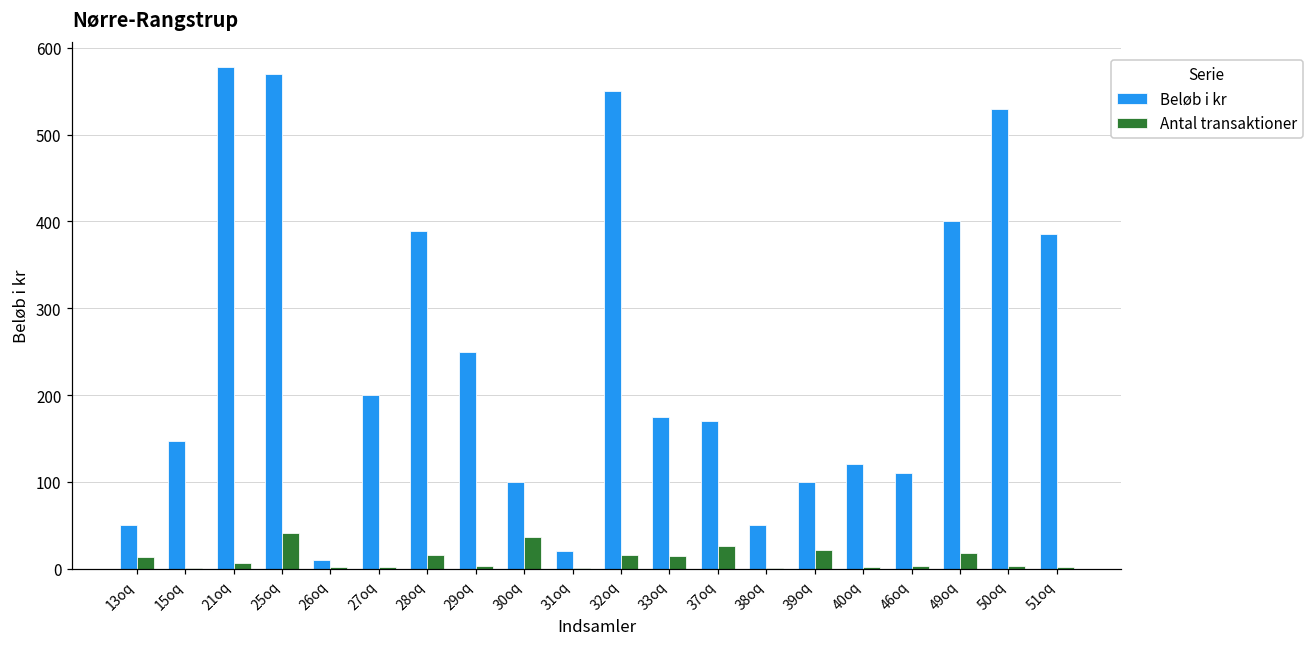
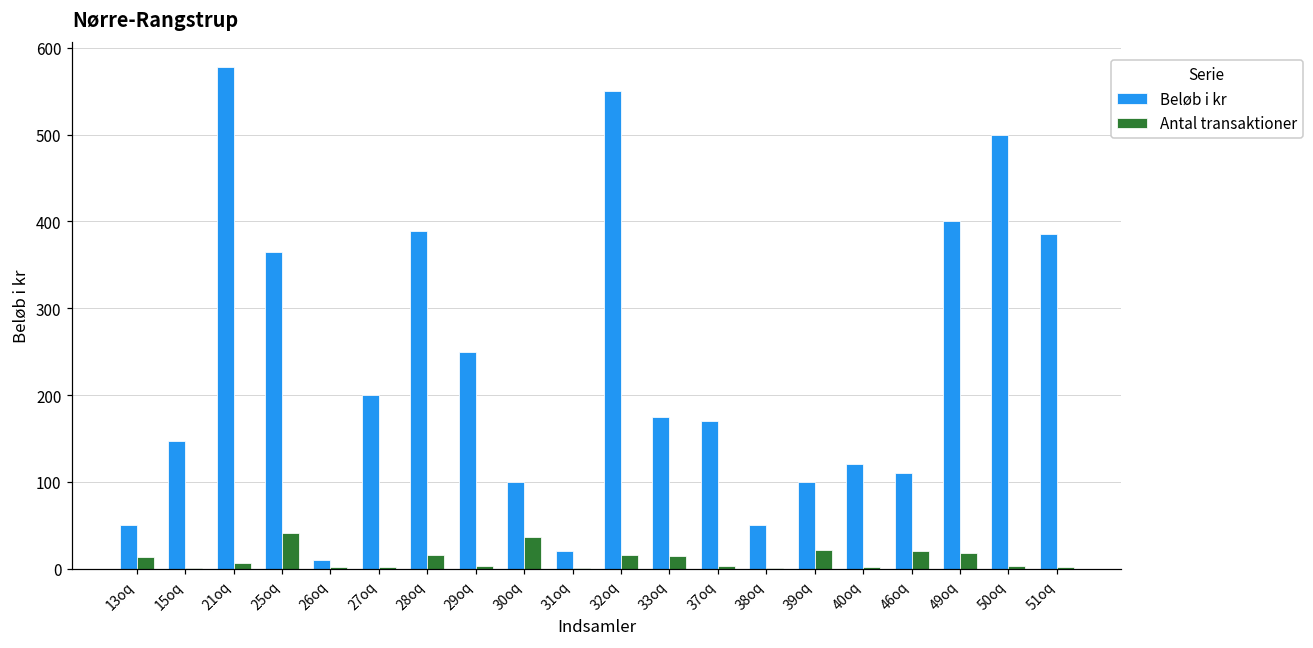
  {
    "Beløb i kr": {
      "13oq": 50,
      "15oq": 150,
      "21oq": 580,
-     "25oq": 570,
+     "25oq": 370,
      "26oq": 10,
      "27oq": 200,
      "28oq": 390,
      "29oq": 250,
      "30oq": 100,
      "31oq": 20,
      "32oq": 550,
      "33oq": 180,
      "37oq": 170,
      "38oq": 50,
      "39oq": 100,
      "40oq": 120,
      "46oq": 110,
      "49oq": 400,
-     "50oq": 530,
+     "50oq": 500,
      "51oq": 390
    },
    "Antal transaktioner": {
      "13oq": 10,
      "21oq": 10,
      "25oq": 40,
      "28oq": 20,
      "30oq": 40,
      "32oq": 20,
      "33oq": 20,
-     "37oq": 30,
+     "37oq": 0,
      "39oq": 20,
-     "46oq": 0,
+     "46oq": 20,
      "49oq": 20
    }
  }
